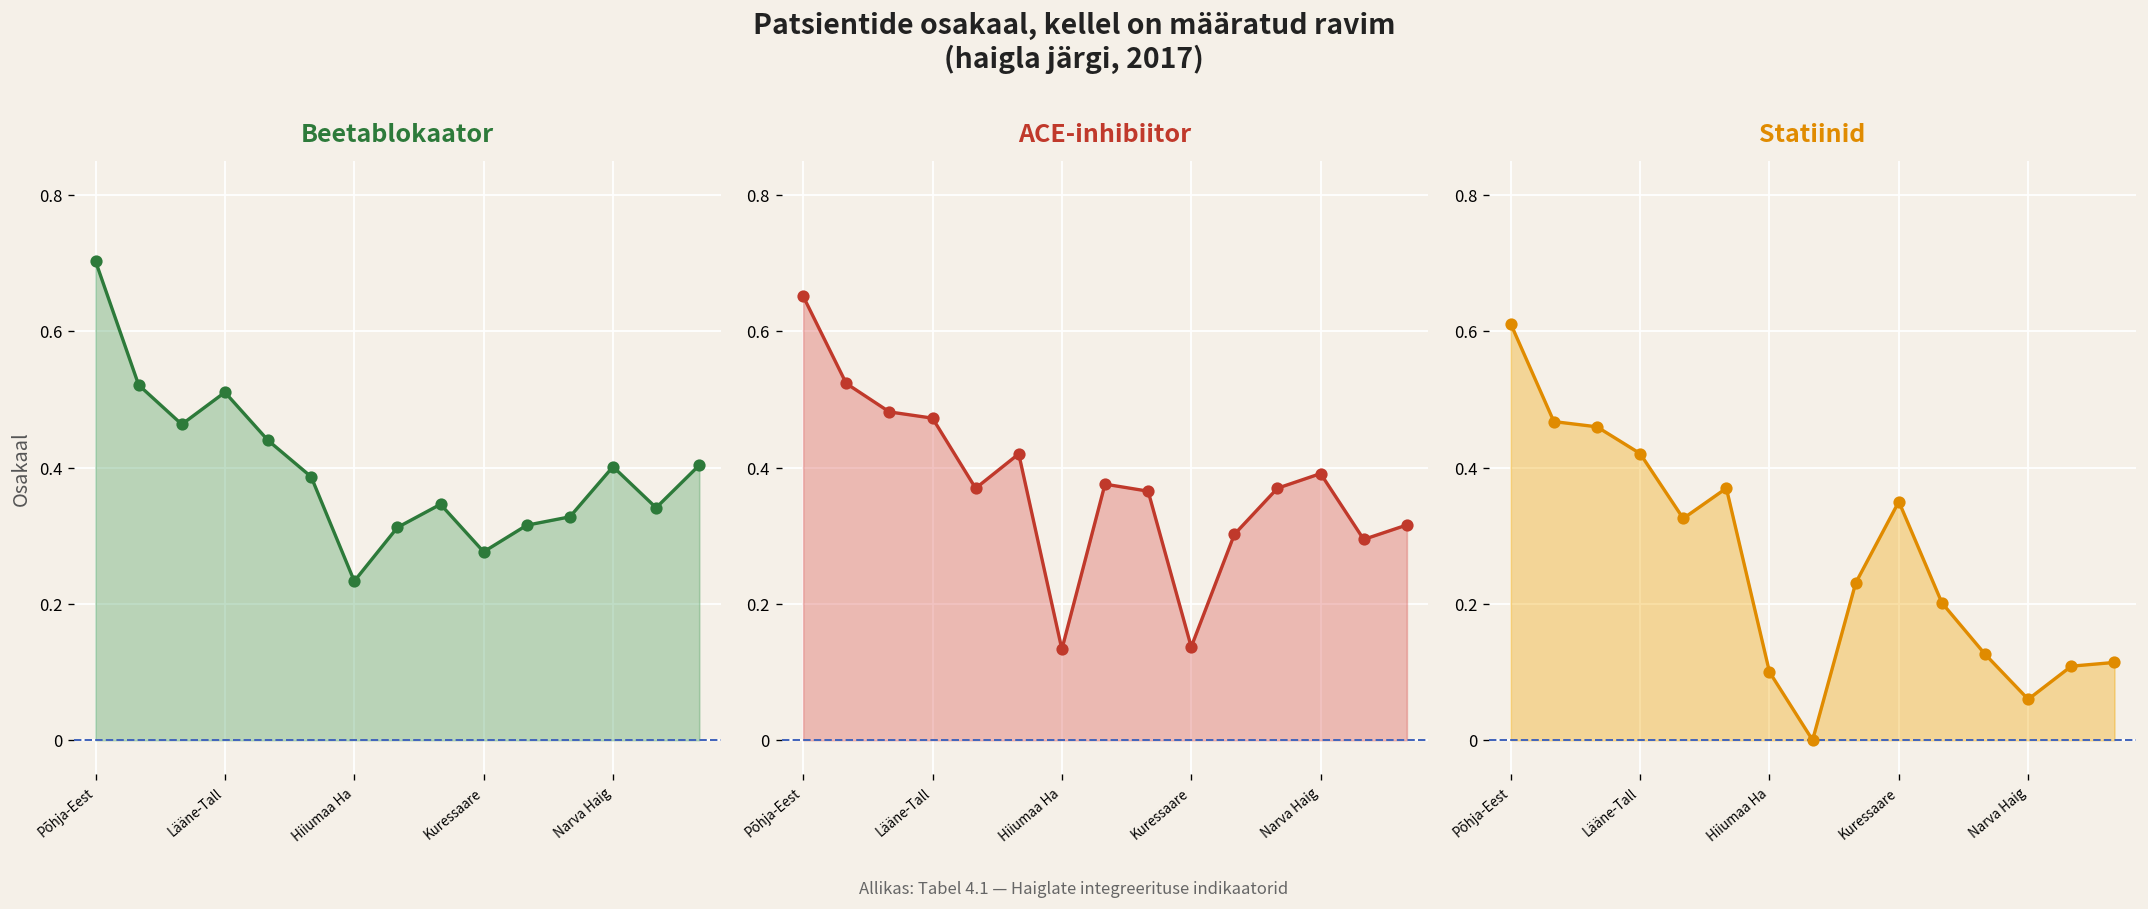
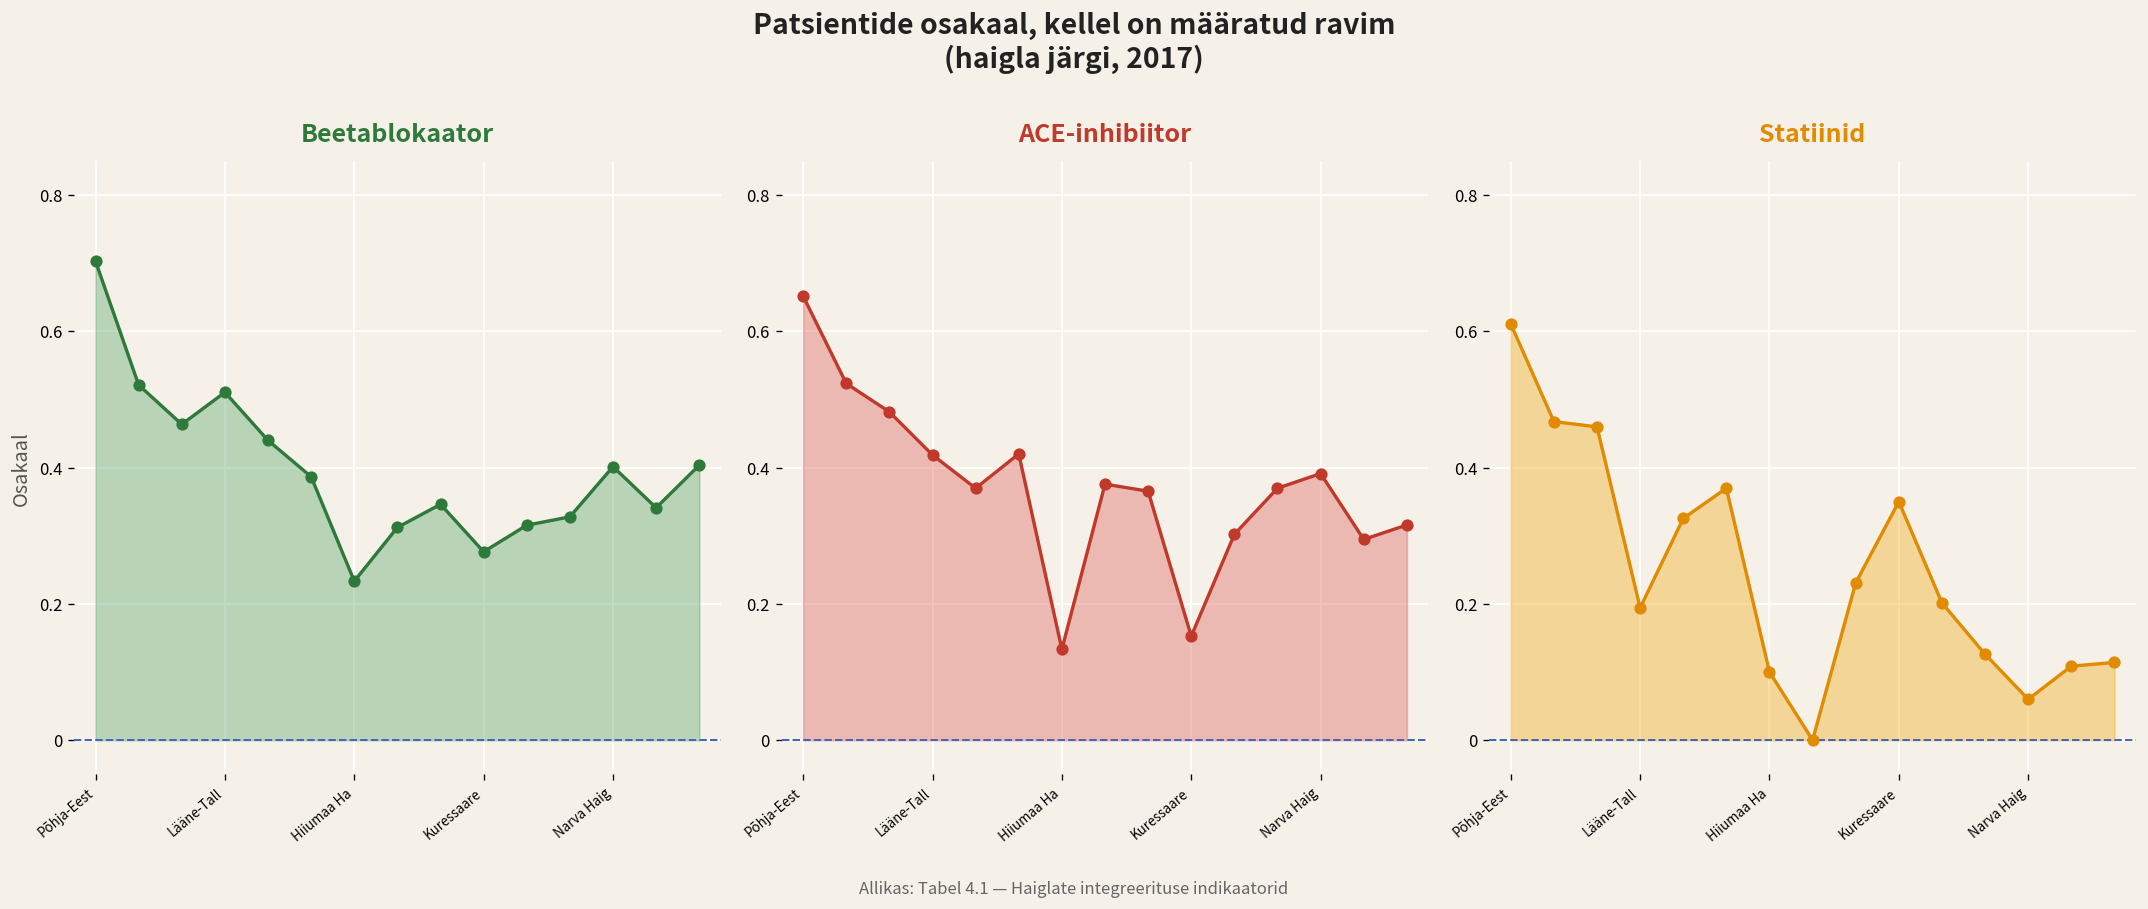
  {
    "Beetablokaator": {
      "Põhja-Eest": 0.70,
      "Lääne-Tall": 0.51,
      "Hiiumaa Ha": 0.23,
      "Kuressaare": 0.28,
      "Narva Haig": 0.40
    },
    "ACE-inhibiitor": {
      "Põhja-Eest": 0.65,
-     "Lääne-Tall": 0.47,
+     "Lääne-Tall": 0.42,
      "Hiiumaa Ha": 0.13,
-     "Kuressaare": 0.14,
+     "Kuressaare": 0.15,
      "Narva Haig": 0.39
    },
    "Statiinid": {
      "Põhja-Eest": 0.61,
-     "Lääne-Tall": 0.42,
+     "Lääne-Tall": 0.19,
      "Hiiumaa Ha": 0.10,
      "Kuressaare": 0.35,
      "Narva Haig": 0.06
    }
  }
